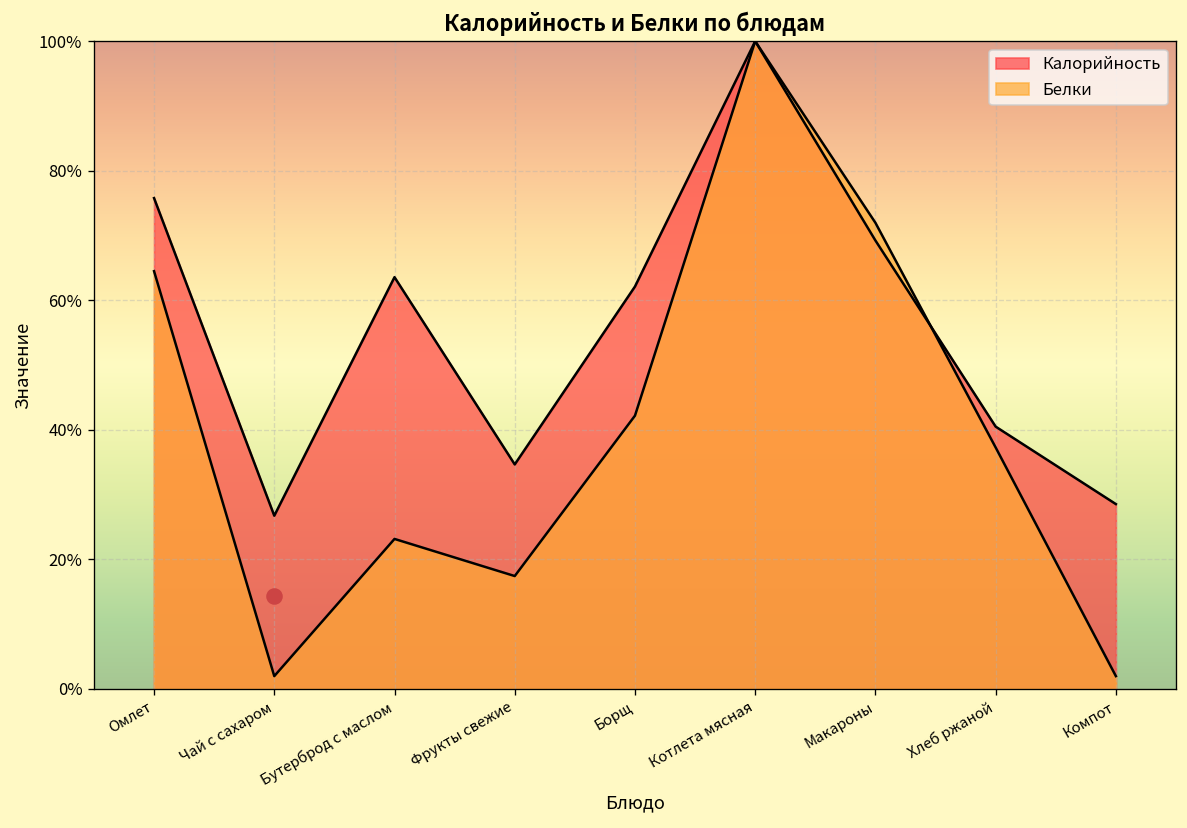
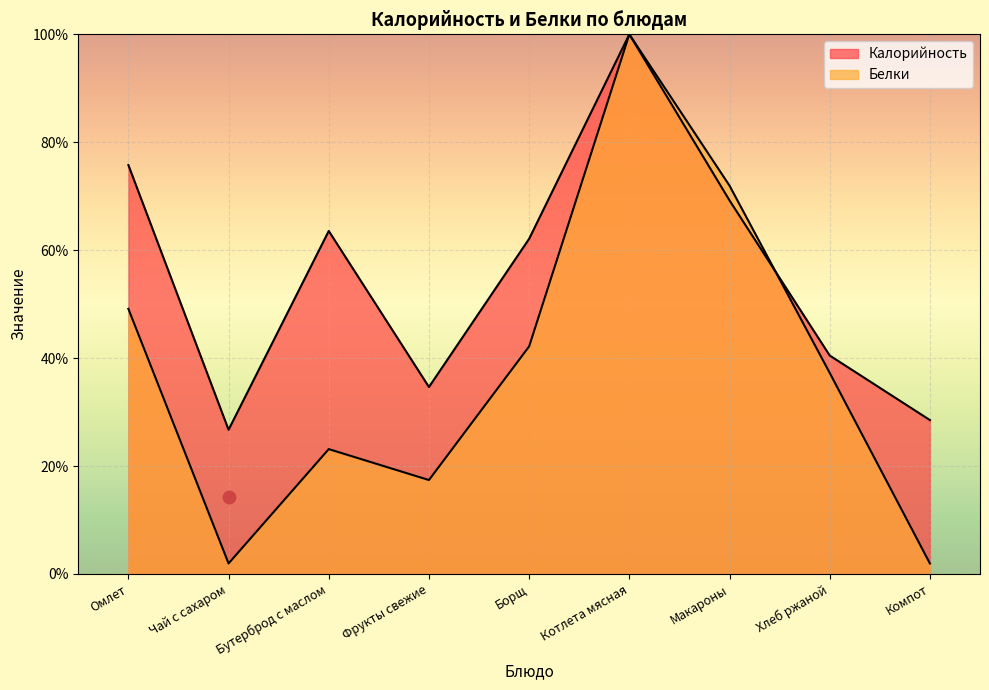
  {
    "Белки": {
-     "Омлет": "64%",
+     "Омлет": "49%",
      "Чай с сахаром": "2%",
      "Бутерброд с маслом": "23%",
      "Фрукты свежие": "17%",
      "Борщ": "42%",
      "Макароны": "72%",
      "Хлеб ржаной": "37%",
      "Компот": "2%"
    }
  }
